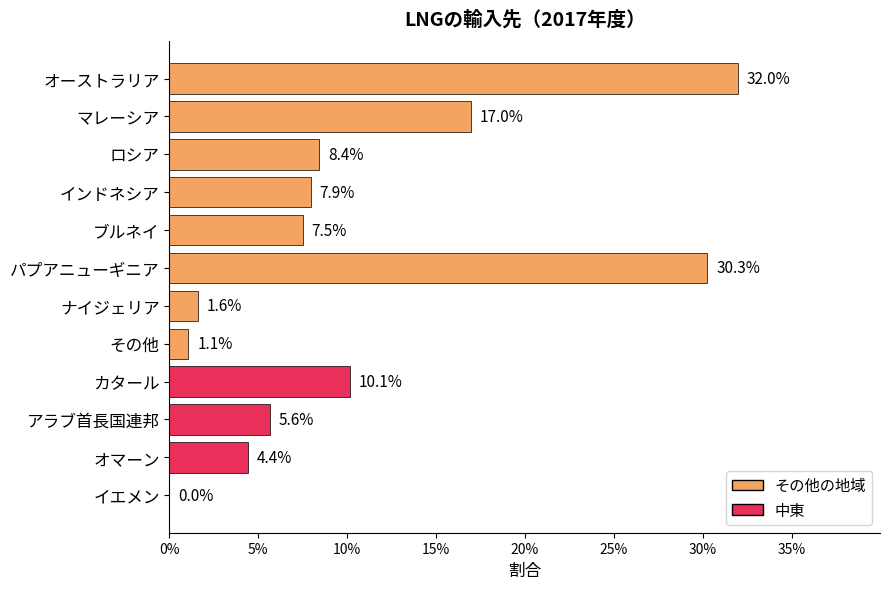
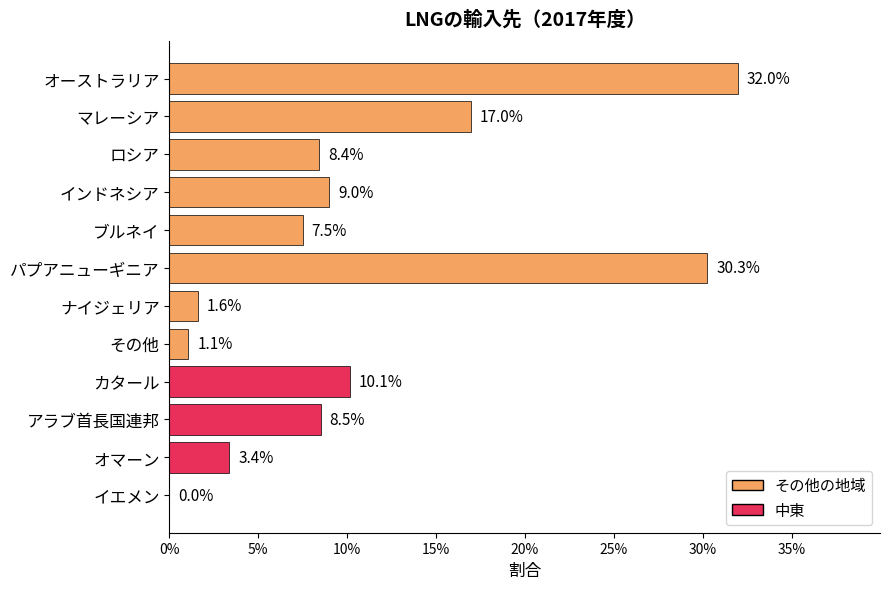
  {
    "オーストラリア": "32.0%",
    "マレーシア": "17.0%",
    "ロシア": "8.4%",
-   "インドネシア": "7.9%",
+   "インドネシア": "9.0%",
    "ブルネイ": "7.5%",
    "パプアニューギニア": "30.3%",
    "ナイジェリア": "1.6%",
    "その他": "1.1%",
    "カタール": "10.1%",
-   "アラブ首長国連邦": "5.6%",
-   "オマーン": "4.4%",
+   "アラブ首長国連邦": "8.5%",
+   "オマーン": "3.4%",
    "イエメン": "0.0%"
  }
